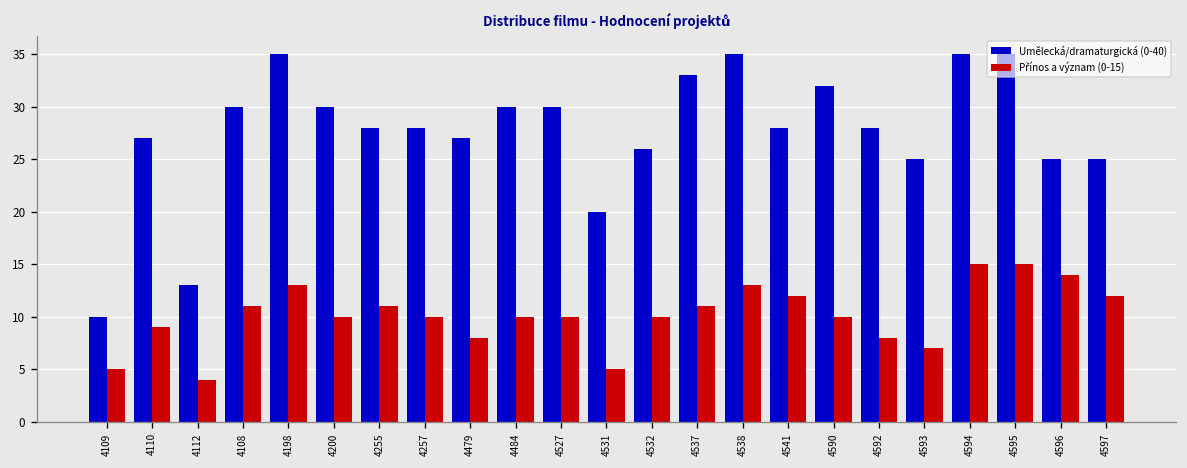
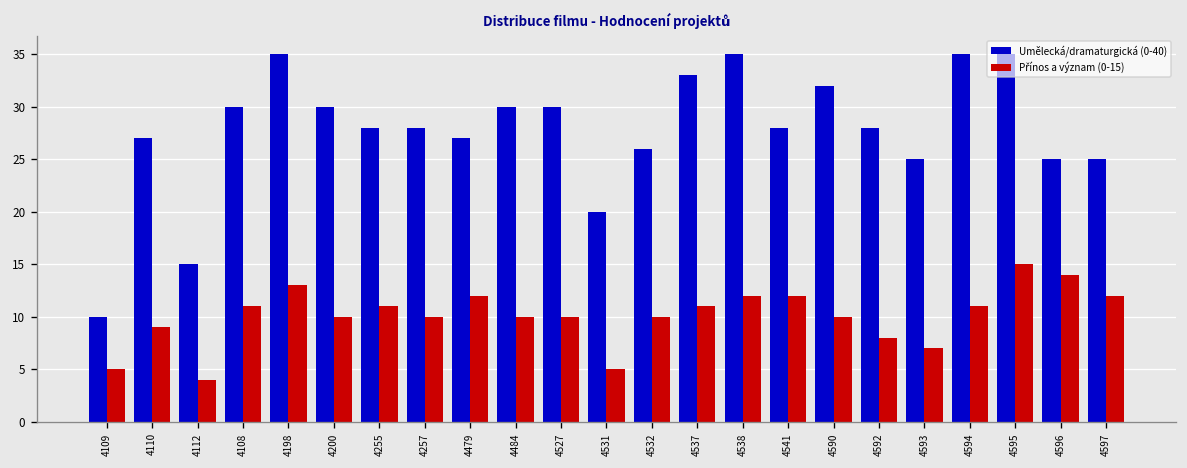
  {
    "Umělecká/dramaturgická (0-40)": {
      "4109": 10,
      "4110": 27,
-     "4112": 13,
+     "4112": 15,
      "4108": 30,
      "4198": 35,
      "4200": 30,
      "4255": 28,
      "4257": 28,
      "4479": 27,
      "4484": 30,
      "4527": 30,
      "4531": 20,
      "4532": 26,
      "4537": 33,
      "4538": 35,
      "4541": 28,
      "4590": 32,
      "4592": 28,
      "4593": 25,
      "4594": 35,
      "4596": 25,
      "4597": 25
    },
    "Přínos a význam (0-15)": {
      "4109": 5,
      "4110": 9,
      "4112": 4,
      "4108": 11,
      "4198": 13,
      "4200": 10,
      "4255": 11,
      "4257": 10,
-     "4479": 8,
+     "4479": 12,
      "4484": 10,
      "4527": 10,
      "4531": 5,
      "4532": 10,
      "4537": 11,
-     "4538": 13,
+     "4538": 12,
      "4541": 12,
      "4590": 10,
      "4592": 8,
      "4593": 7,
-     "4594": 15,
+     "4594": 11,
      "4595": 15,
      "4596": 14,
      "4597": 12
    }
  }
